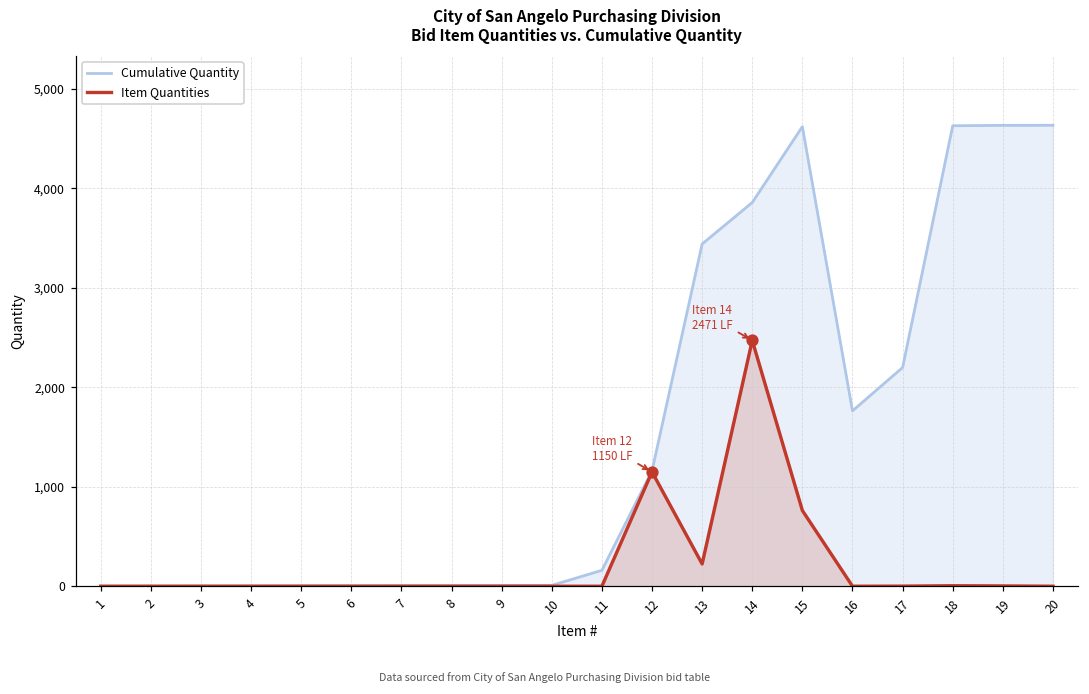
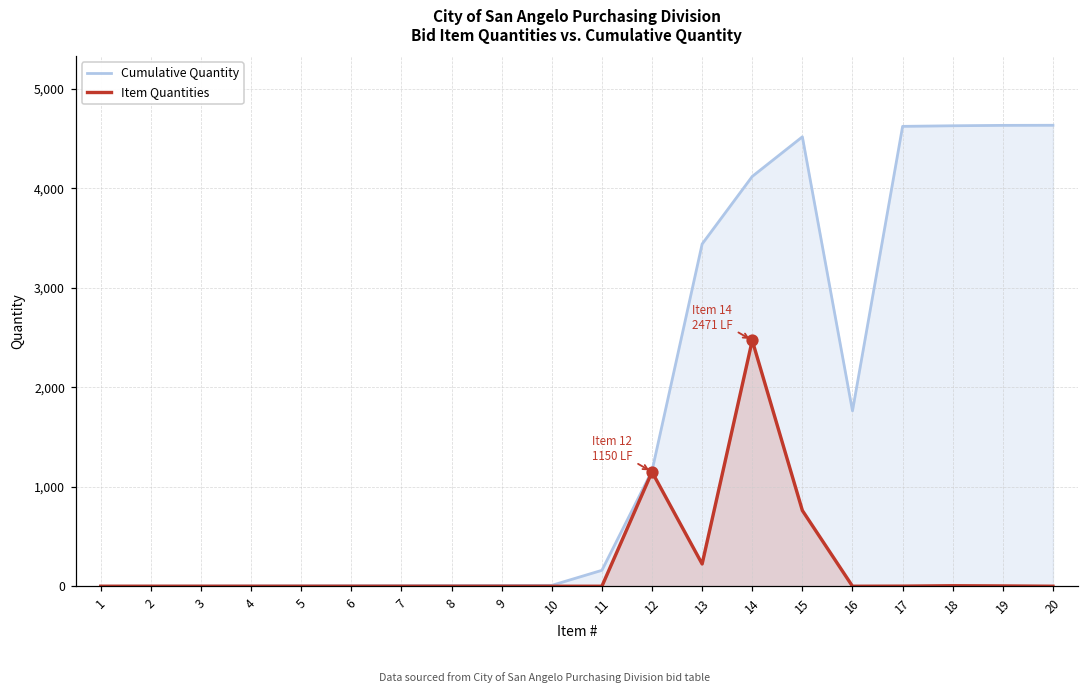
  {
    "Cumulative Quantity": {
      "11": "200",
      "13": "3,400",
-     "14": "3,900",
-     "15": "4,600",
+     "14": "4,100",
+     "15": "4,500",
      "16": "1,800",
-     "17": "2,200",
+     "17": "4,600",
      "18": "4,600",
      "19": "4,600",
      "20": "4,600"
    }
  }
